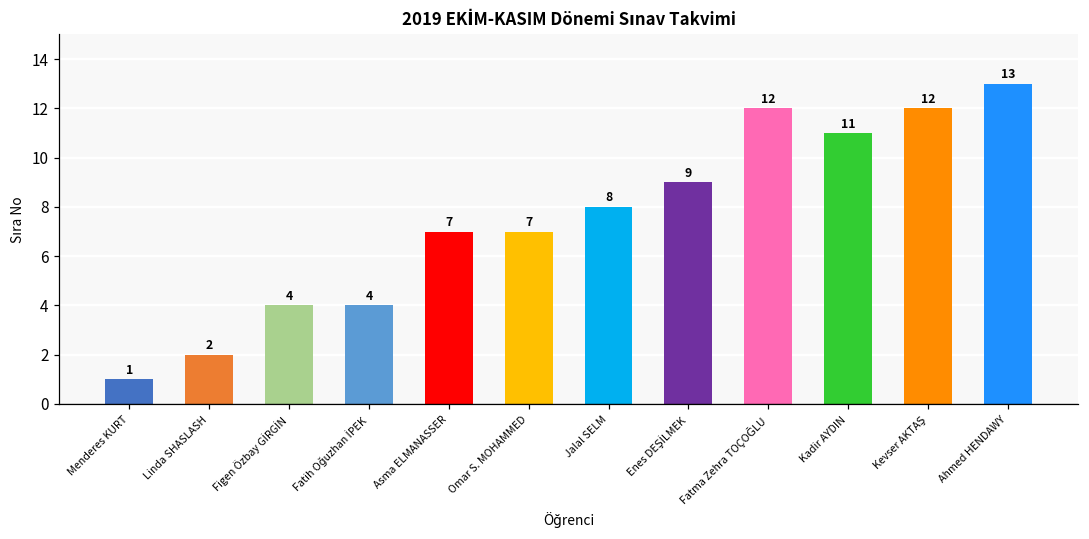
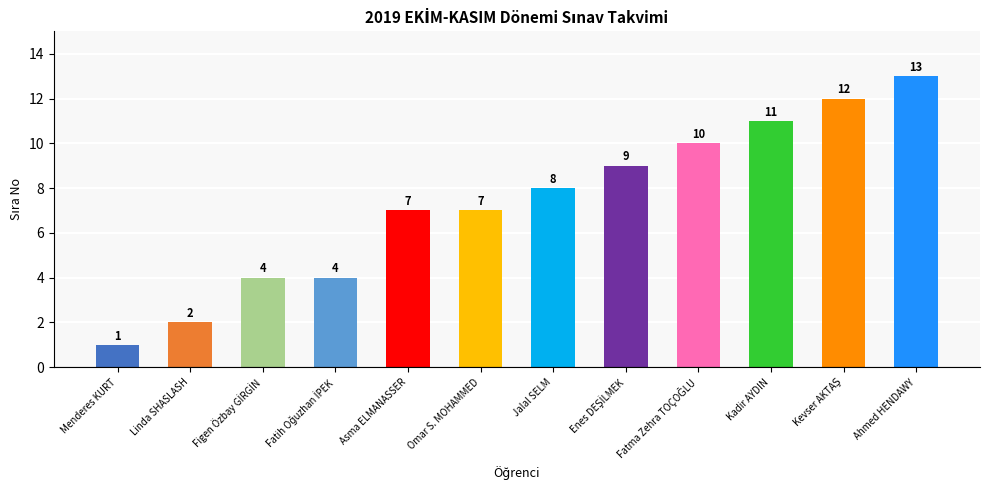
  {
    "Menderes KURT": 1,
    "Linda SHASLASH": 2,
    "Figen Özbay GİRGİN": 4,
    "Fatih Oğuzhan İPEK": 4,
    "Asma ELMANASSER": 7,
    "Omar S. MOHAMMED": 7,
    "Jalal SELM": 8,
    "Enes DEŞİLMEK": 9,
-   "Fatma Zehra TOÇOĞLU": 12,
+   "Fatma Zehra TOÇOĞLU": 10,
    "Kadir AYDIN": 11,
    "Kevser AKTAŞ": 12,
    "Ahmed HENDAWY": 13
  }
